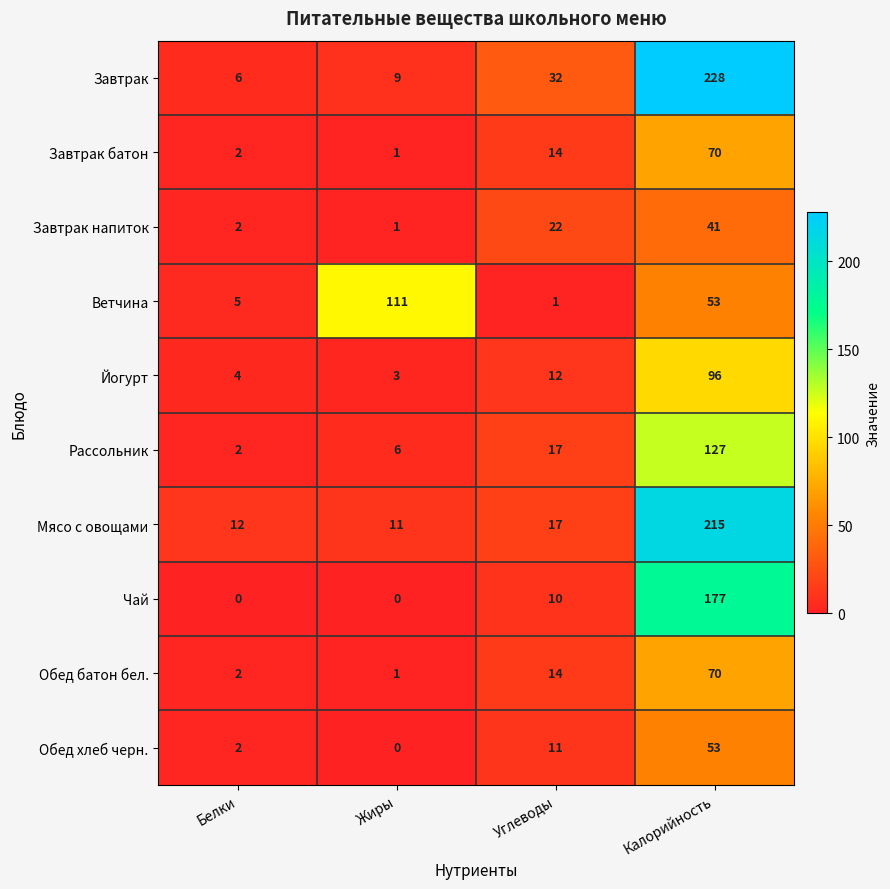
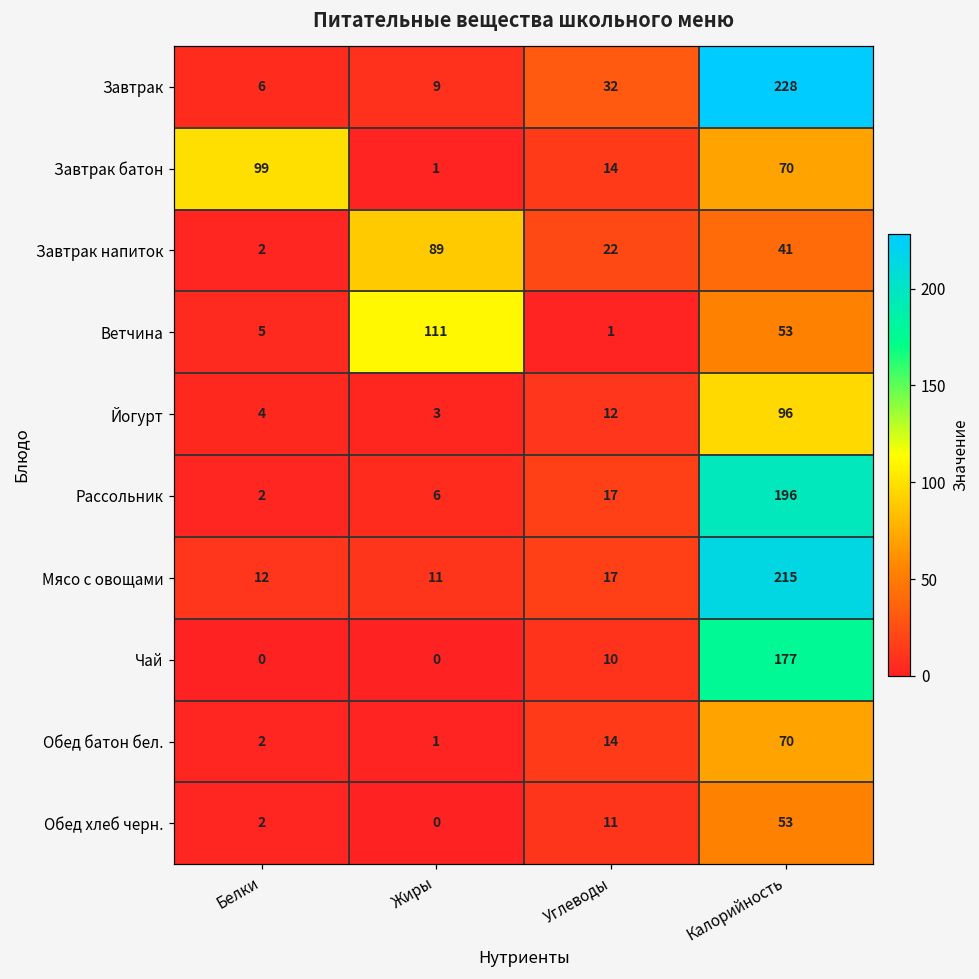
  {
    "Завтрак": {
      "Белки": 6,
      "Жиры": 9,
      "Углеводы": 32,
      "Калорийность": 228
    },
    "Завтрак батон": {
-     "Белки": 2,
+     "Белки": 99,
      "Жиры": 1,
      "Углеводы": 14,
      "Калорийность": 70
    },
    "Завтрак напиток": {
      "Белки": 2,
-     "Жиры": 1,
+     "Жиры": 89,
      "Углеводы": 22,
      "Калорийность": 41
    },
    "Ветчина": {
      "Белки": 5,
      "Жиры": 111,
      "Углеводы": 1,
      "Калорийность": 53
    },
    "Йогурт": {
      "Белки": 4,
      "Жиры": 3,
      "Углеводы": 12,
      "Калорийность": 96
    },
    "Рассольник": {
      "Белки": 2,
      "Жиры": 6,
      "Углеводы": 17,
-     "Калорийность": 127
+     "Калорийность": 196
    },
    "Мясо с овощами": {
      "Белки": 12,
      "Жиры": 11,
      "Углеводы": 17,
      "Калорийность": 215
    },
    "Чай": {
      "Белки": 0,
      "Жиры": 0,
      "Углеводы": 10,
      "Калорийность": 177
    },
    "Обед батон бел.": {
      "Белки": 2,
      "Жиры": 1,
      "Углеводы": 14,
      "Калорийность": 70
    },
    "Обед хлеб черн.": {
      "Белки": 2,
      "Жиры": 0,
      "Углеводы": 11,
      "Калорийность": 53
    }
  }
